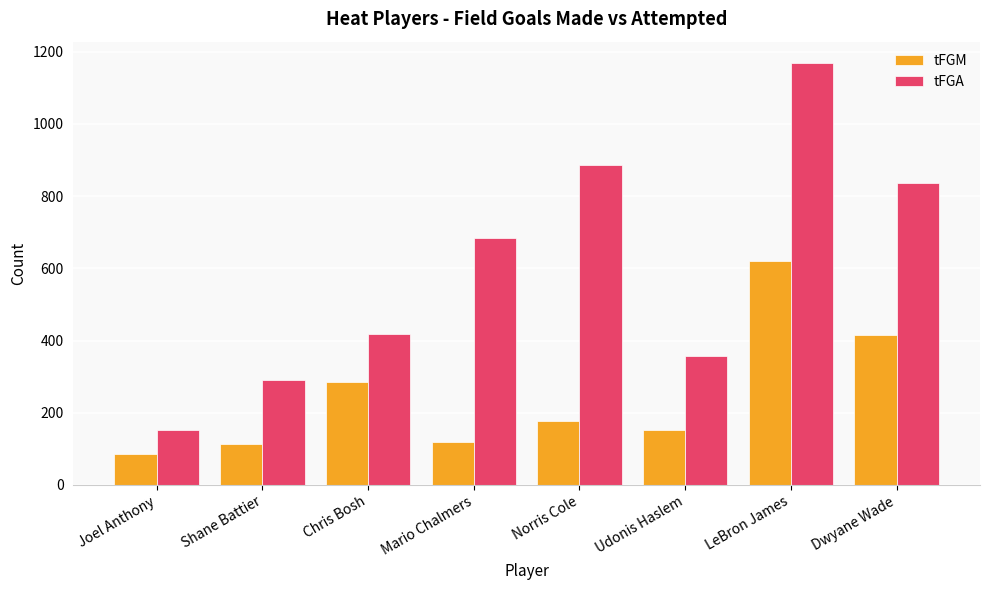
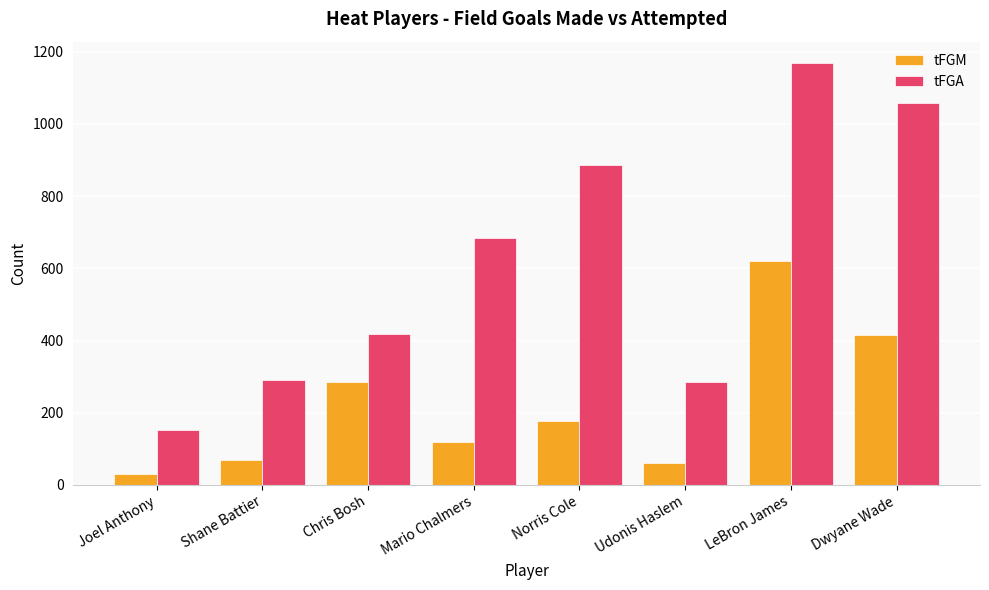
  {
    "tFGM": {
-     "Joel Anthony": 90,
-     "Shane Battier": 110,
+     "Joel Anthony": 30,
+     "Shane Battier": 70,
      "Chris Bosh": 290,
      "Mario Chalmers": 120,
      "Norris Cole": 180,
-     "Udonis Haslem": 150,
+     "Udonis Haslem": 60,
      "LeBron James": 620,
      "Dwyane Wade": 420
    },
    "tFGA": {
      "Joel Anthony": 150,
      "Shane Battier": 290,
      "Chris Bosh": 420,
      "Mario Chalmers": 680,
      "Norris Cole": 890,
-     "Udonis Haslem": 360,
+     "Udonis Haslem": 280,
      "LeBron James": 1170,
-     "Dwyane Wade": 840
+     "Dwyane Wade": 1060
    }
  }
